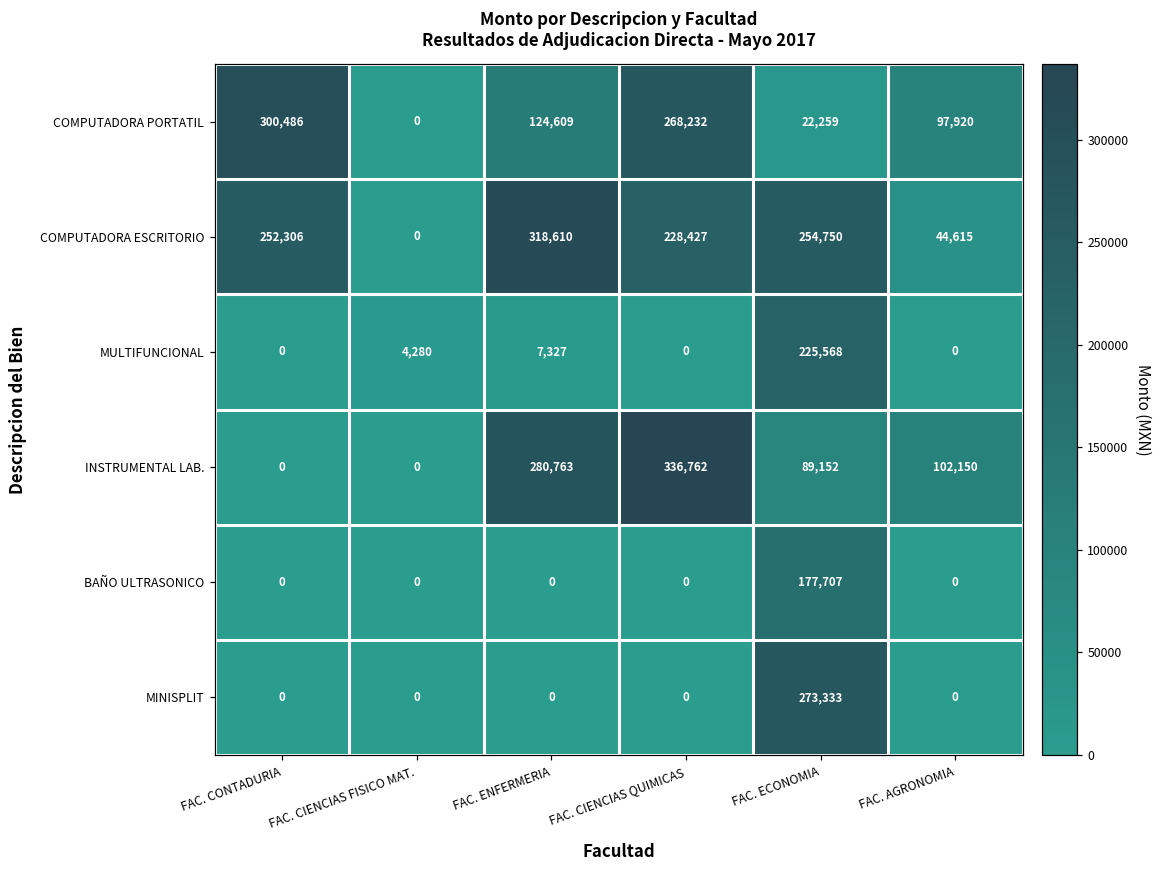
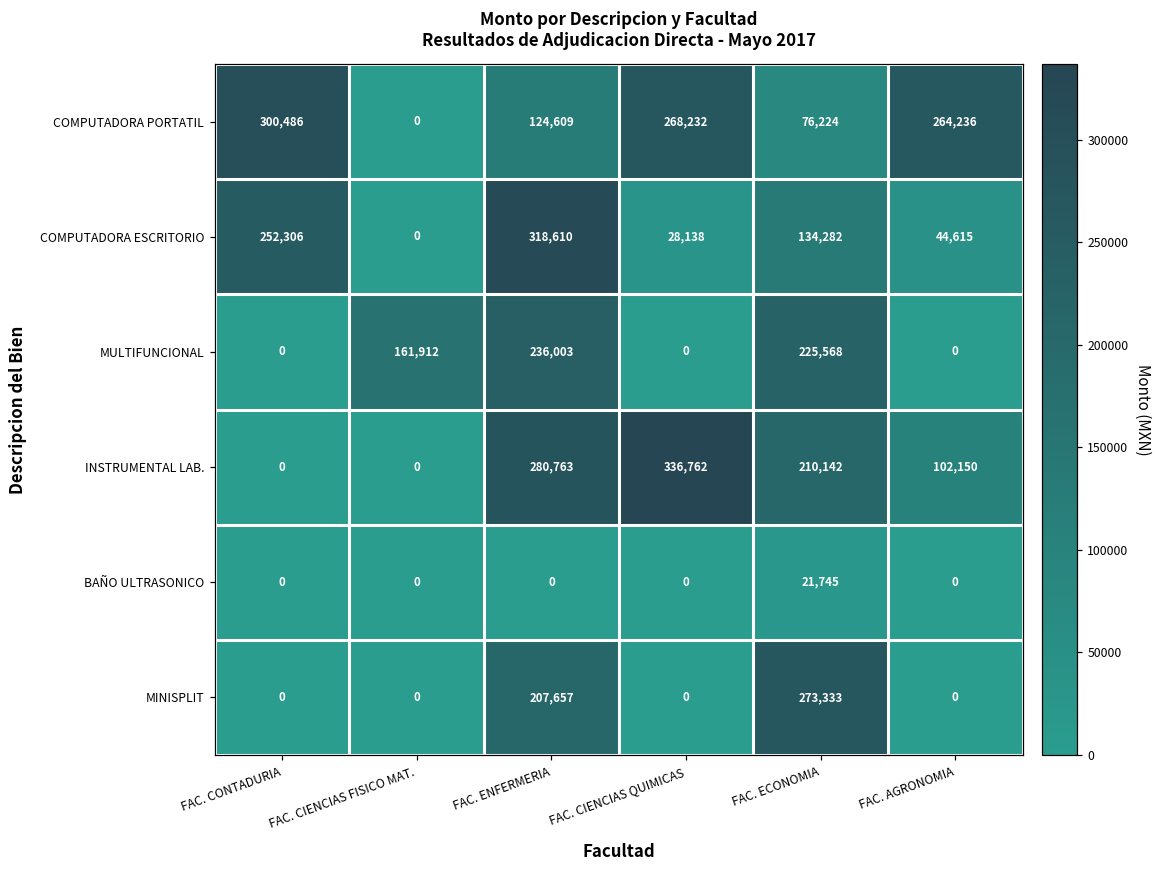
  {
    "COMPUTADORA PORTATIL": {
      "FAC. CONTADURIA": "300,486",
      "FAC. CIENCIAS FISICO MAT.": "0",
      "FAC. ENFERMERIA": "124,609",
      "FAC. CIENCIAS QUIMICAS": "268,232",
-     "FAC. ECONOMIA": "22,259",
-     "FAC. AGRONOMIA": "97,920"
+     "FAC. ECONOMIA": "76,224",
+     "FAC. AGRONOMIA": "264,236"
    },
    "COMPUTADORA ESCRITORIO": {
      "FAC. CONTADURIA": "252,306",
      "FAC. CIENCIAS FISICO MAT.": "0",
      "FAC. ENFERMERIA": "318,610",
-     "FAC. CIENCIAS QUIMICAS": "228,427",
-     "FAC. ECONOMIA": "254,750",
+     "FAC. CIENCIAS QUIMICAS": "28,138",
+     "FAC. ECONOMIA": "134,282",
      "FAC. AGRONOMIA": "44,615"
    },
    "MULTIFUNCIONAL": {
      "FAC. CONTADURIA": "0",
-     "FAC. CIENCIAS FISICO MAT.": "4,280",
-     "FAC. ENFERMERIA": "7,327",
+     "FAC. CIENCIAS FISICO MAT.": "161,912",
+     "FAC. ENFERMERIA": "236,003",
      "FAC. CIENCIAS QUIMICAS": "0",
      "FAC. ECONOMIA": "225,568",
      "FAC. AGRONOMIA": "0"
    },
    "INSTRUMENTAL LAB.": {
      "FAC. CONTADURIA": "0",
      "FAC. CIENCIAS FISICO MAT.": "0",
      "FAC. ENFERMERIA": "280,763",
      "FAC. CIENCIAS QUIMICAS": "336,762",
-     "FAC. ECONOMIA": "89,152",
+     "FAC. ECONOMIA": "210,142",
      "FAC. AGRONOMIA": "102,150"
    },
    "BAÑO ULTRASONICO": {
      "FAC. CONTADURIA": "0",
      "FAC. CIENCIAS FISICO MAT.": "0",
      "FAC. ENFERMERIA": "0",
      "FAC. CIENCIAS QUIMICAS": "0",
-     "FAC. ECONOMIA": "177,707",
+     "FAC. ECONOMIA": "21,745",
      "FAC. AGRONOMIA": "0"
    },
    "MINISPLIT": {
      "FAC. CONTADURIA": "0",
      "FAC. CIENCIAS FISICO MAT.": "0",
-     "FAC. ENFERMERIA": "0",
+     "FAC. ENFERMERIA": "207,657",
      "FAC. CIENCIAS QUIMICAS": "0",
      "FAC. ECONOMIA": "273,333",
      "FAC. AGRONOMIA": "0"
    }
  }
